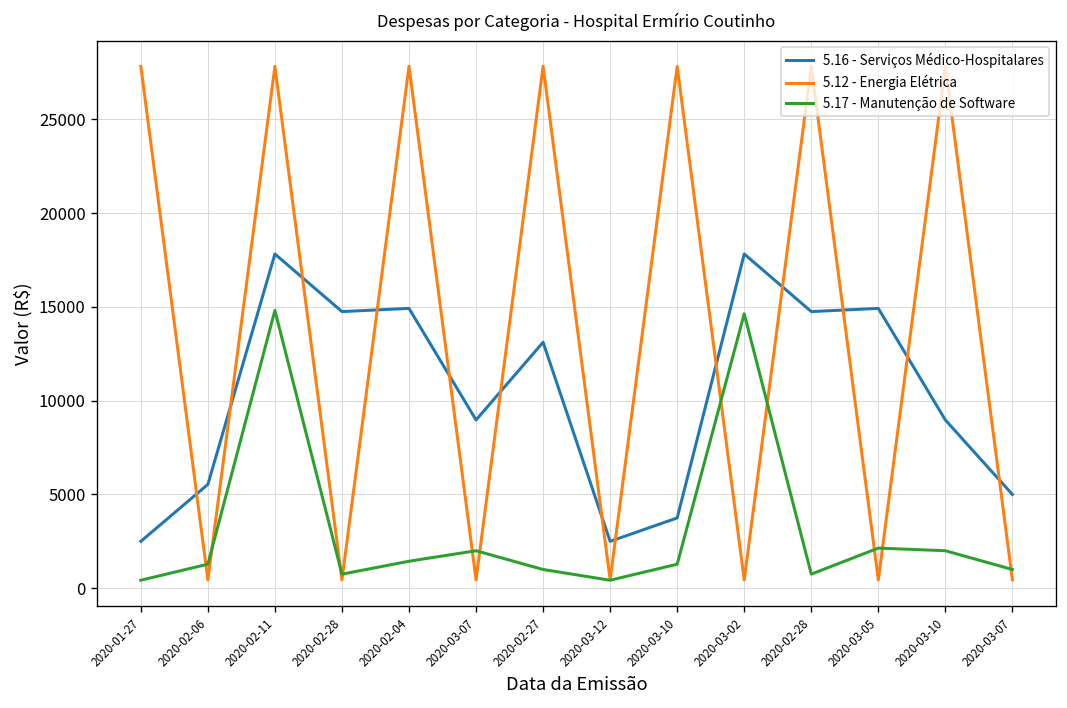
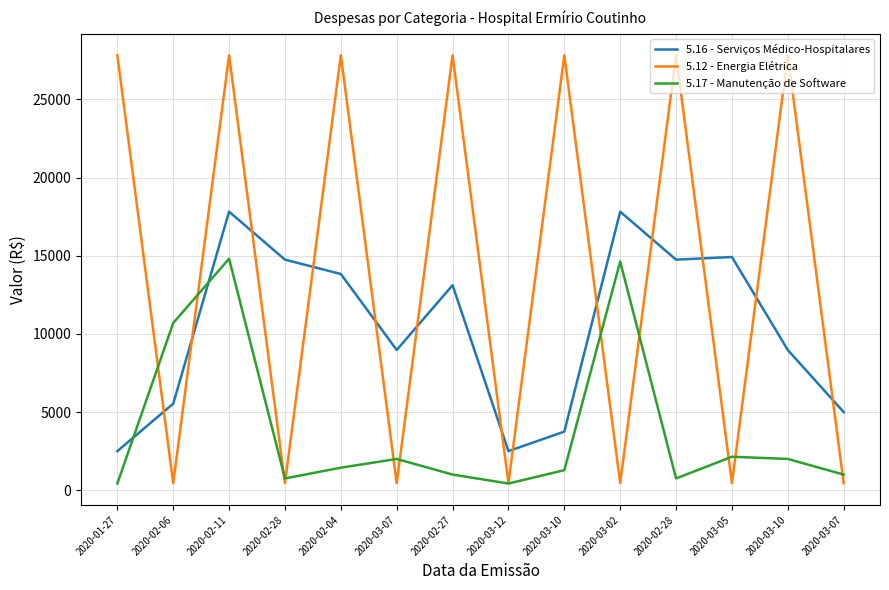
  {
    "5.16 - Serviços Médico-Hospitalares": {
      "2020-01-27": 2500,
      "2020-02-06": 5500,
      "2020-02-11": 17800,
-     "2020-02-04": 14900,
+     "2020-02-04": 13800,
      "2020-02-27": 13100,
      "2020-03-12": 2500,
      "2020-03-02": 17800,
      "2020-03-05": 14900
    },
    "5.12 - Energia Elétrica": {
      "2020-01-27": 27800,
      "2020-02-06": 400,
      "2020-02-11": 27800,
      "2020-02-04": 27800,
      "2020-02-27": 27800,
      "2020-03-02": 400,
      "2020-03-05": 400
    },
    "5.17 - Manutenção de Software": {
      "2020-01-27": 400,
-     "2020-02-06": 1300,
+     "2020-02-06": 10700,
      "2020-02-11": 14800,
      "2020-02-04": 1400,
      "2020-02-27": 1000,
      "2020-03-02": 14600,
      "2020-03-05": 2100
    }
  }
